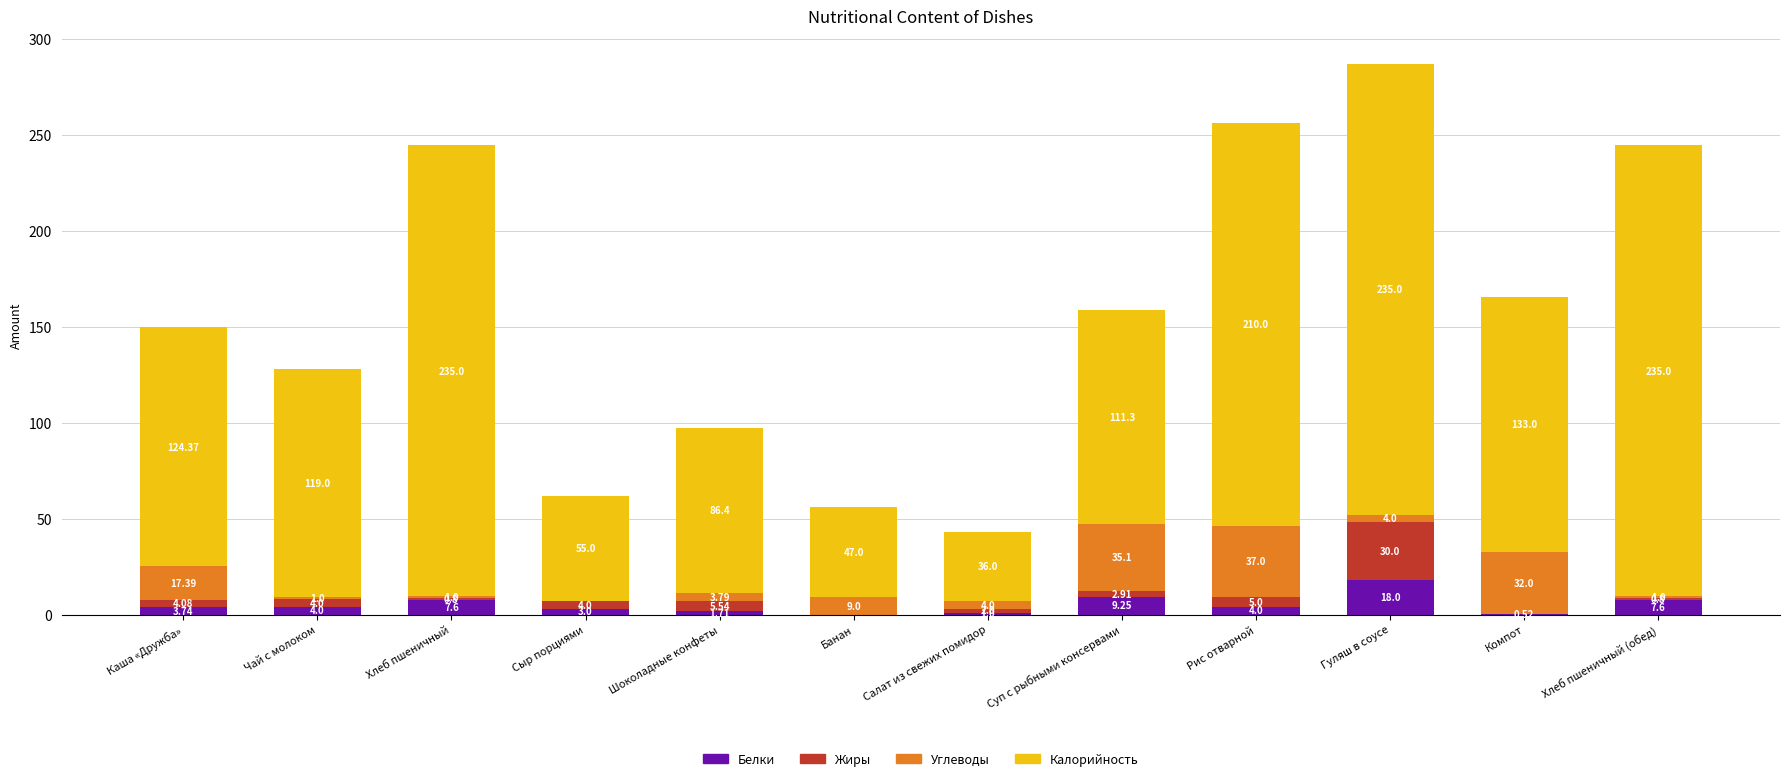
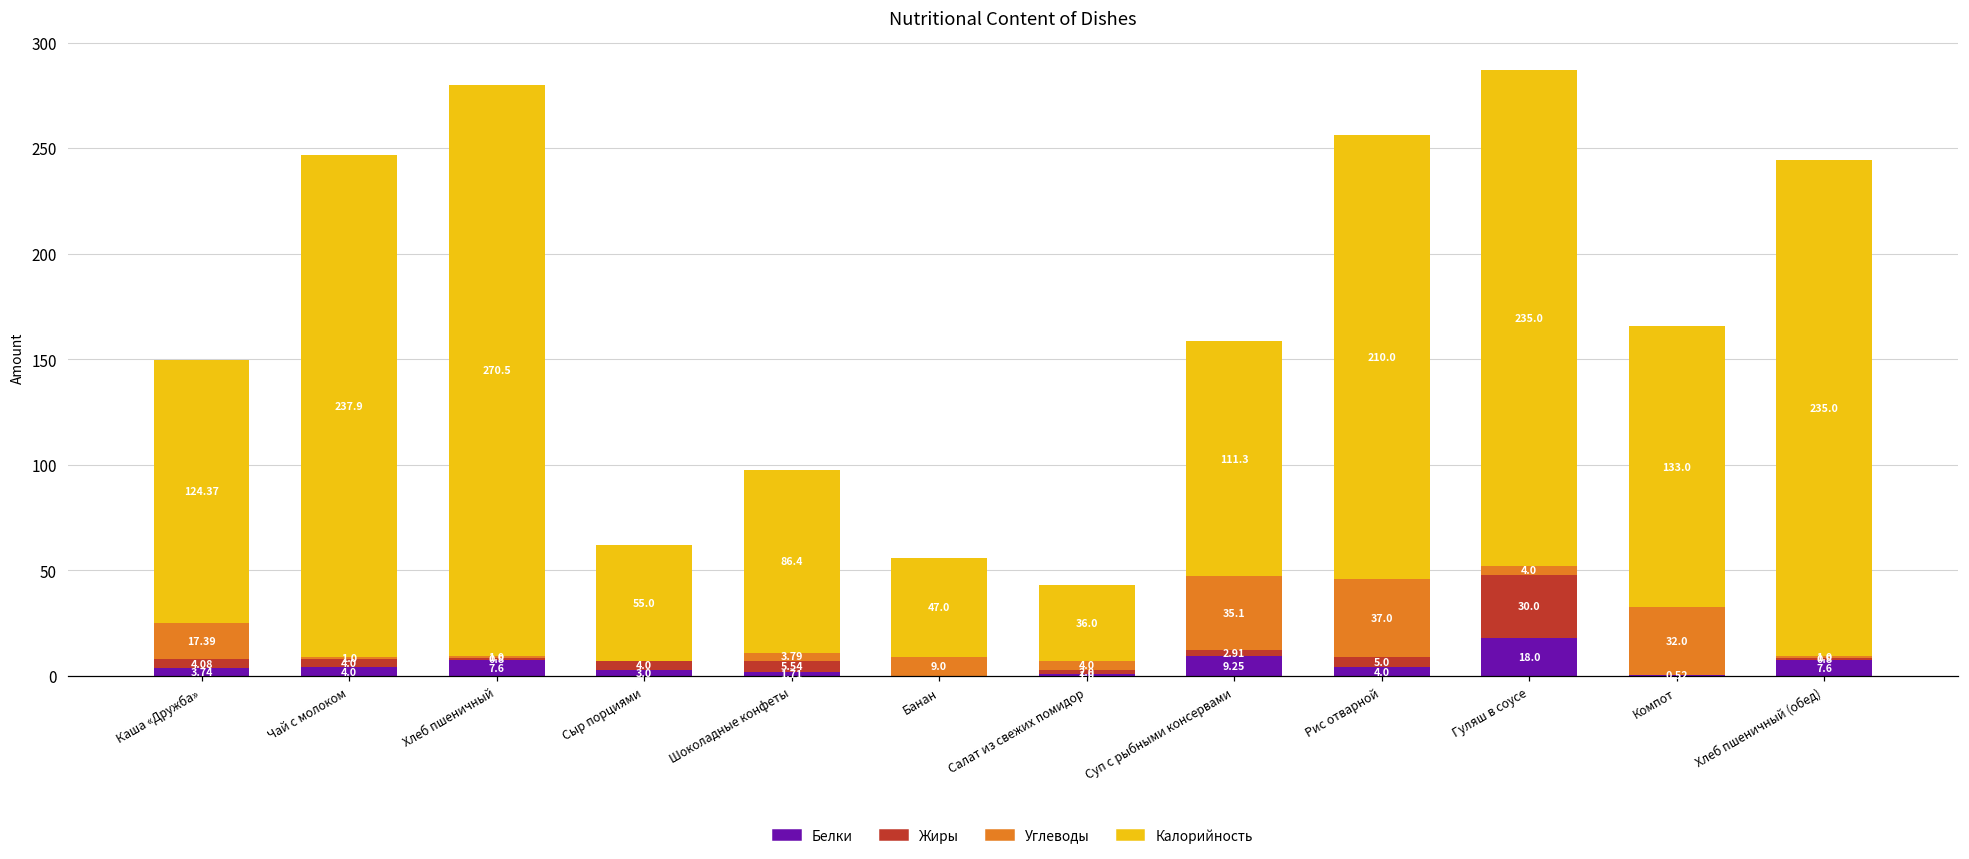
  {
    "Белки": {
      "Суп с рыбными консервами": 9.25,
      "Рис отварной": 4.0,
      "Гуляш в соусе": 18.0,
      "Компот": 0.52
    },
    "Жиры": {
      "Суп с рыбными консервами": 2.91,
      "Рис отварной": 5.0,
      "Гуляш в соусе": 30.0
    },
    "Углеводы": {
      "Каша «Дружба»": 17.39,
      "Шоколадные конфеты": 3.79,
      "Банан": 9.0,
      "Суп с рыбными консервами": 35.1,
      "Рис отварной": 37.0,
      "Гуляш в соусе": 4.0,
      "Компот": 32.0
    },
    "Калорийность": {
      "Каша «Дружба»": 124.37,
-     "Чай с молоком": 119.0,
-     "Хлеб пшеничный": 235.0,
+     "Чай с молоком": 237.9,
+     "Хлеб пшеничный": 270.5,
      "Сыр порциями": 55.0,
      "Шоколадные конфеты": 86.4,
      "Банан": 47.0,
      "Салат из свежих помидор": 36.0,
      "Суп с рыбными консервами": 111.3,
      "Рис отварной": 210.0,
      "Гуляш в соусе": 235.0,
      "Компот": 133.0,
      "Хлеб пшеничный (обед)": 235.0
    }
  }
